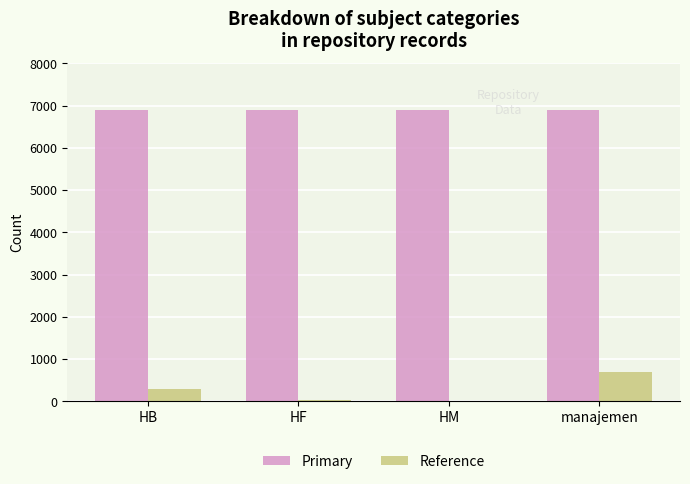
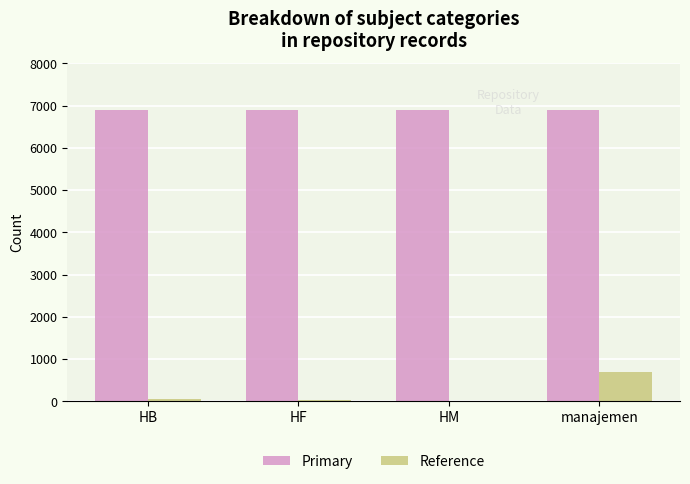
  {
    "Primary": {
      "HB": 6900,
      "HF": 6900,
      "HM": 6900,
      "manajemen": 6900
    },
    "Reference": {
-     "HB": 300,
+     "HB": 100,
      "manajemen": 700
    }
  }
